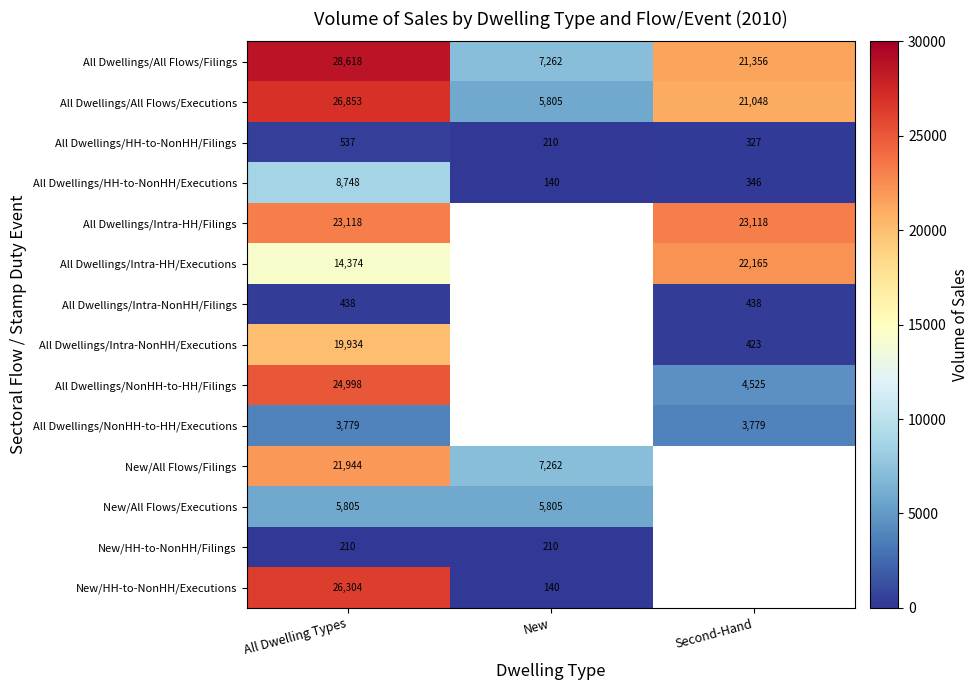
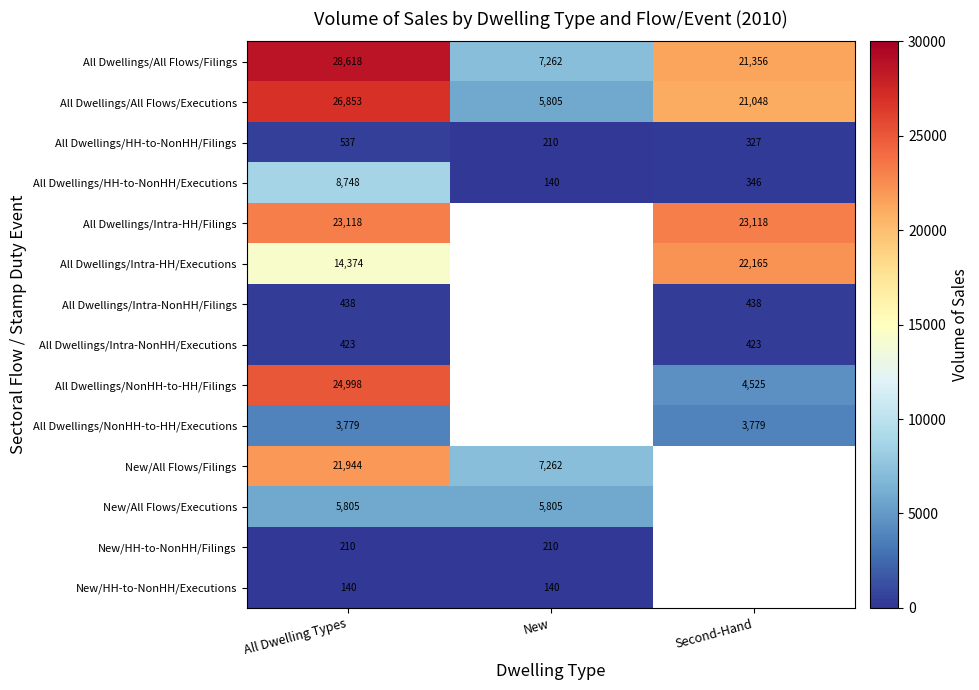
  {
    "All Dwellings/All Flows/Filings": {
      "All Dwelling Types": "28,618",
      "New": "7,262",
      "Second-Hand": "21,356"
    },
    "All Dwellings/All Flows/Executions": {
      "All Dwelling Types": "26,853",
      "New": "5,805",
      "Second-Hand": "21,048"
    },
    "All Dwellings/HH-to-NonHH/Filings": {
      "All Dwelling Types": "537",
      "New": "210",
      "Second-Hand": "327"
    },
    "All Dwellings/HH-to-NonHH/Executions": {
      "All Dwelling Types": "8,748",
      "New": "140",
      "Second-Hand": "346"
    },
    "All Dwellings/Intra-HH/Filings": {
      "All Dwelling Types": "23,118",
      "Second-Hand": "23,118"
    },
    "All Dwellings/Intra-HH/Executions": {
      "All Dwelling Types": "14,374",
      "Second-Hand": "22,165"
    },
    "All Dwellings/Intra-NonHH/Filings": {
      "All Dwelling Types": "438",
      "Second-Hand": "438"
    },
    "All Dwellings/Intra-NonHH/Executions": {
-     "All Dwelling Types": "19,934",
+     "All Dwelling Types": "423",
      "Second-Hand": "423"
    },
    "All Dwellings/NonHH-to-HH/Filings": {
      "All Dwelling Types": "24,998",
      "Second-Hand": "4,525"
    },
    "All Dwellings/NonHH-to-HH/Executions": {
      "All Dwelling Types": "3,779",
      "Second-Hand": "3,779"
    },
    "New/All Flows/Filings": {
      "All Dwelling Types": "21,944",
      "New": "7,262"
    },
    "New/All Flows/Executions": {
      "All Dwelling Types": "5,805",
      "New": "5,805"
    },
    "New/HH-to-NonHH/Filings": {
      "All Dwelling Types": "210",
      "New": "210"
    },
    "New/HH-to-NonHH/Executions": {
-     "All Dwelling Types": "26,304",
+     "All Dwelling Types": "140",
      "New": "140"
    }
  }
